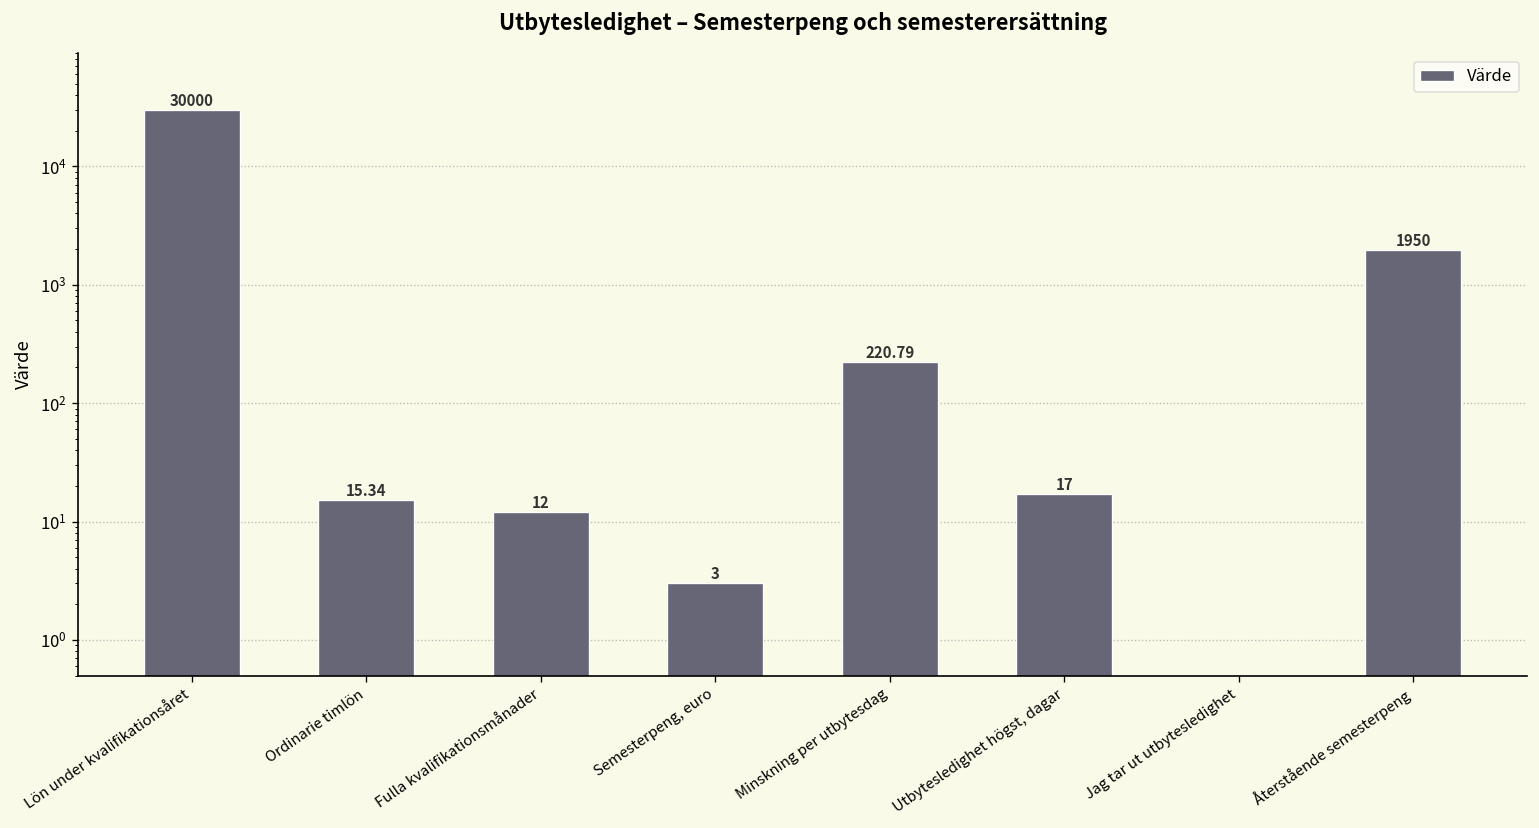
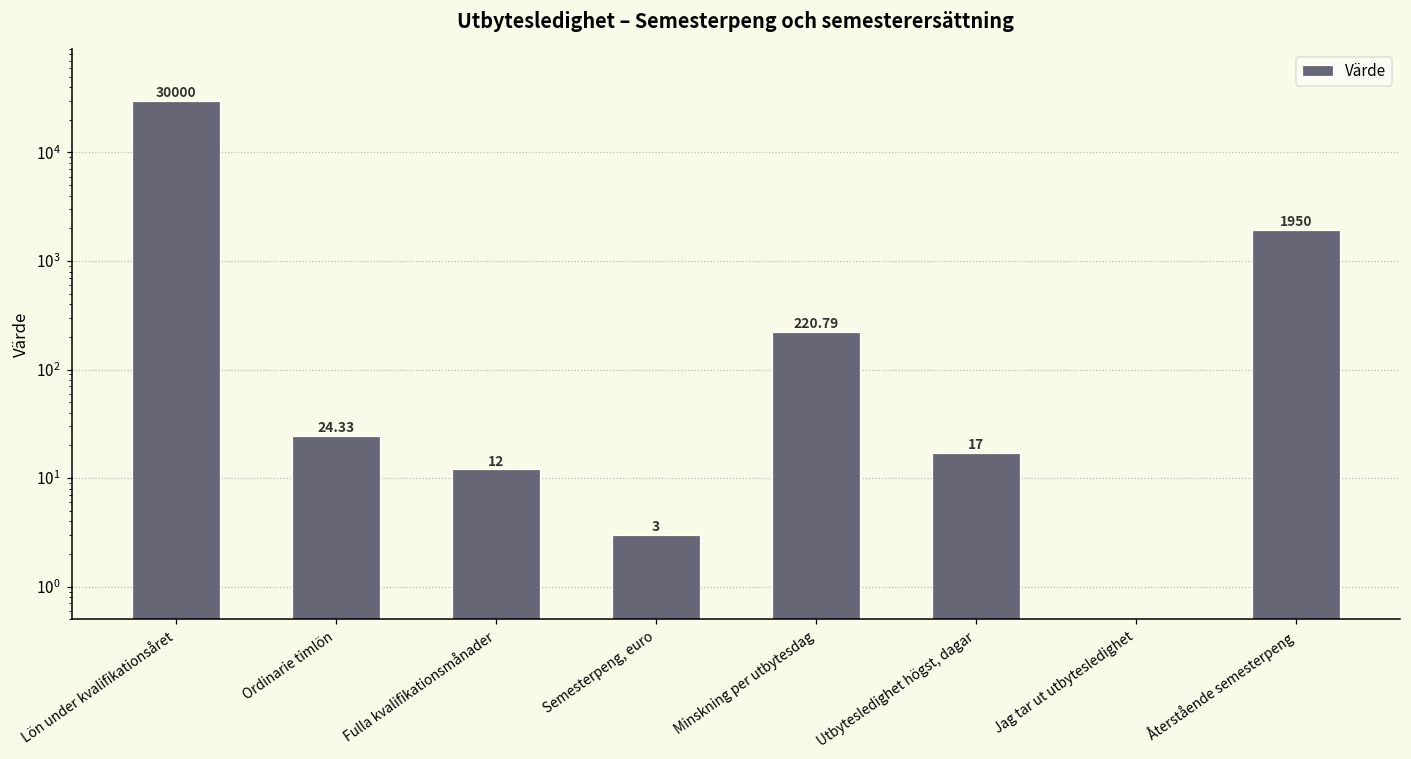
  {
    "Lön under kvalifikationsåret": 30000,
-   "Ordinarie timlön": 15.34,
+   "Ordinarie timlön": 24.33,
    "Fulla kvalifikationsmånader": 12,
    "Semesterpeng, euro": 3,
    "Minskning per utbytesdag": 220.79,
    "Utbytesledighet högst, dagar": 17,
    "Återstående semesterpeng": 1950
  }
